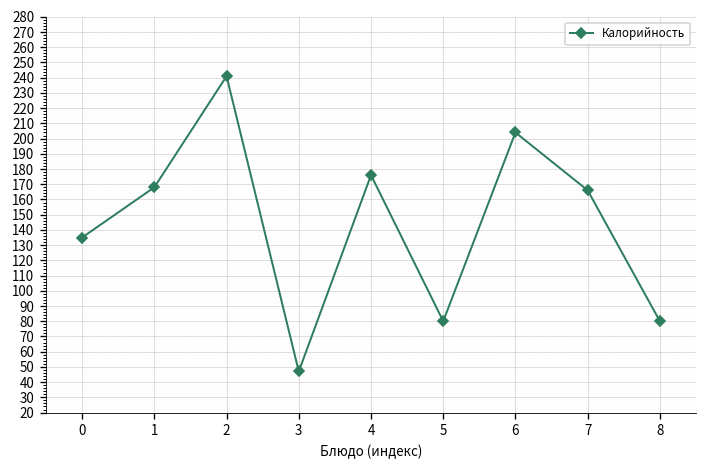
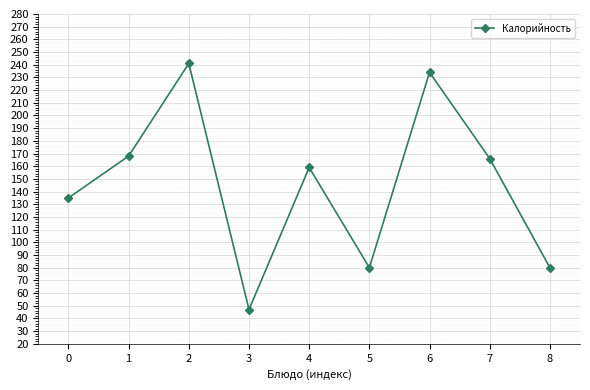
  {
    "0": 135,
    "1": 168,
    "2": 241,
    "3": 47,
-   "4": 176,
+   "4": 159,
    "5": 80,
-   "6": 204,
+   "6": 234,
    "7": 166,
    "8": 80
  }
